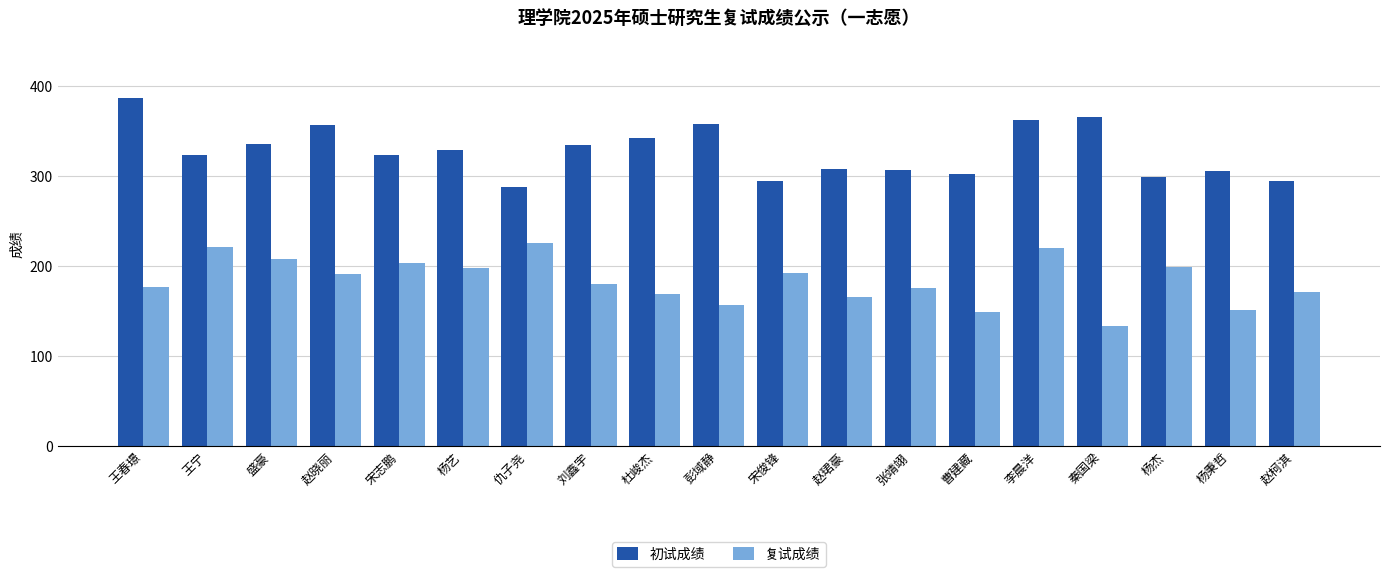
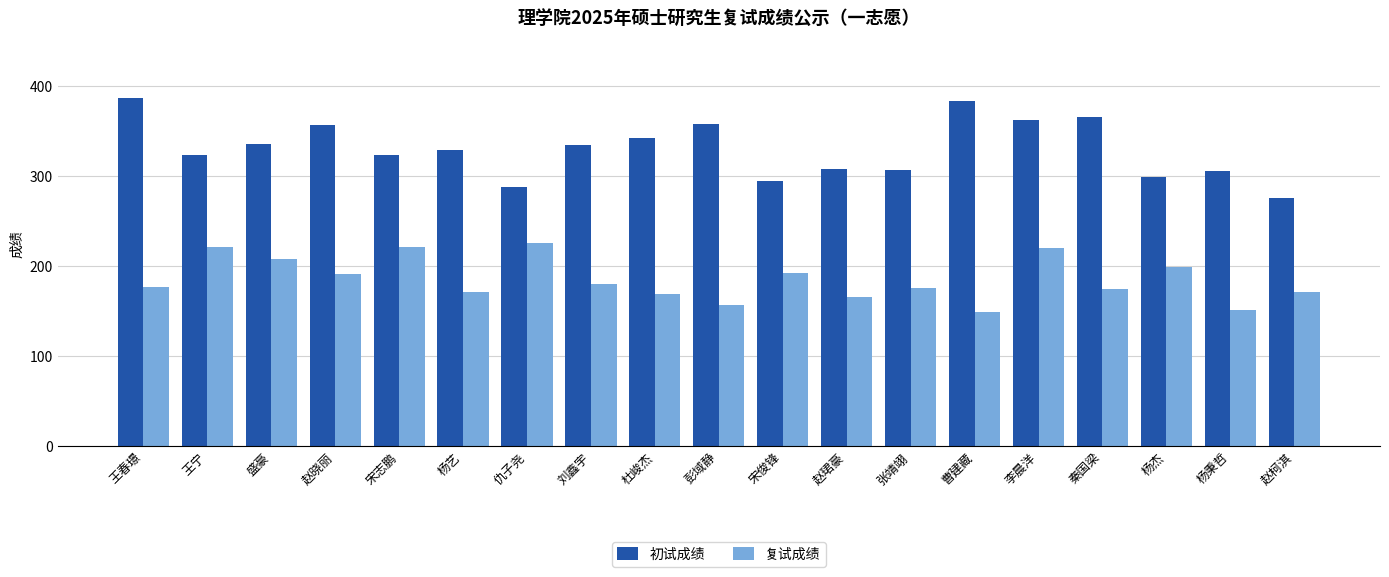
  {
    "初试成绩": {
      "王春璟": 390,
      "王宁": 320,
      "盛豪": 340,
      "赵晓丽": 360,
      "宋志鹏": 320,
      "杨艺": 330,
      "仇子尧": 290,
      "刘鑫宇": 340,
      "杜峻杰": 340,
      "彭域静": 360,
      "宋俊锋": 300,
      "赵珺豪": 310,
      "张靖翊": 310,
-     "曹建藏": 300,
+     "曹建藏": 380,
      "李晨洋": 360,
      "秦国梁": 370,
      "杨杰": 300,
      "杨秉哲": 310,
-     "赵柯淇": 300
+     "赵柯淇": 280
    },
    "复试成绩": {
      "王春璟": 180,
      "王宁": 220,
      "盛豪": 210,
      "赵晓丽": 190,
-     "宋志鹏": 200,
-     "杨艺": 200,
+     "宋志鹏": 220,
+     "杨艺": 170,
      "仇子尧": 230,
      "刘鑫宇": 180,
      "杜峻杰": 170,
      "彭域静": 160,
      "宋俊锋": 190,
      "赵珺豪": 170,
      "张靖翊": 180,
      "曹建藏": 150,
      "李晨洋": 220,
-     "秦国梁": 130,
+     "秦国梁": 180,
      "杨杰": 200,
      "杨秉哲": 150,
      "赵柯淇": 170
    }
  }
